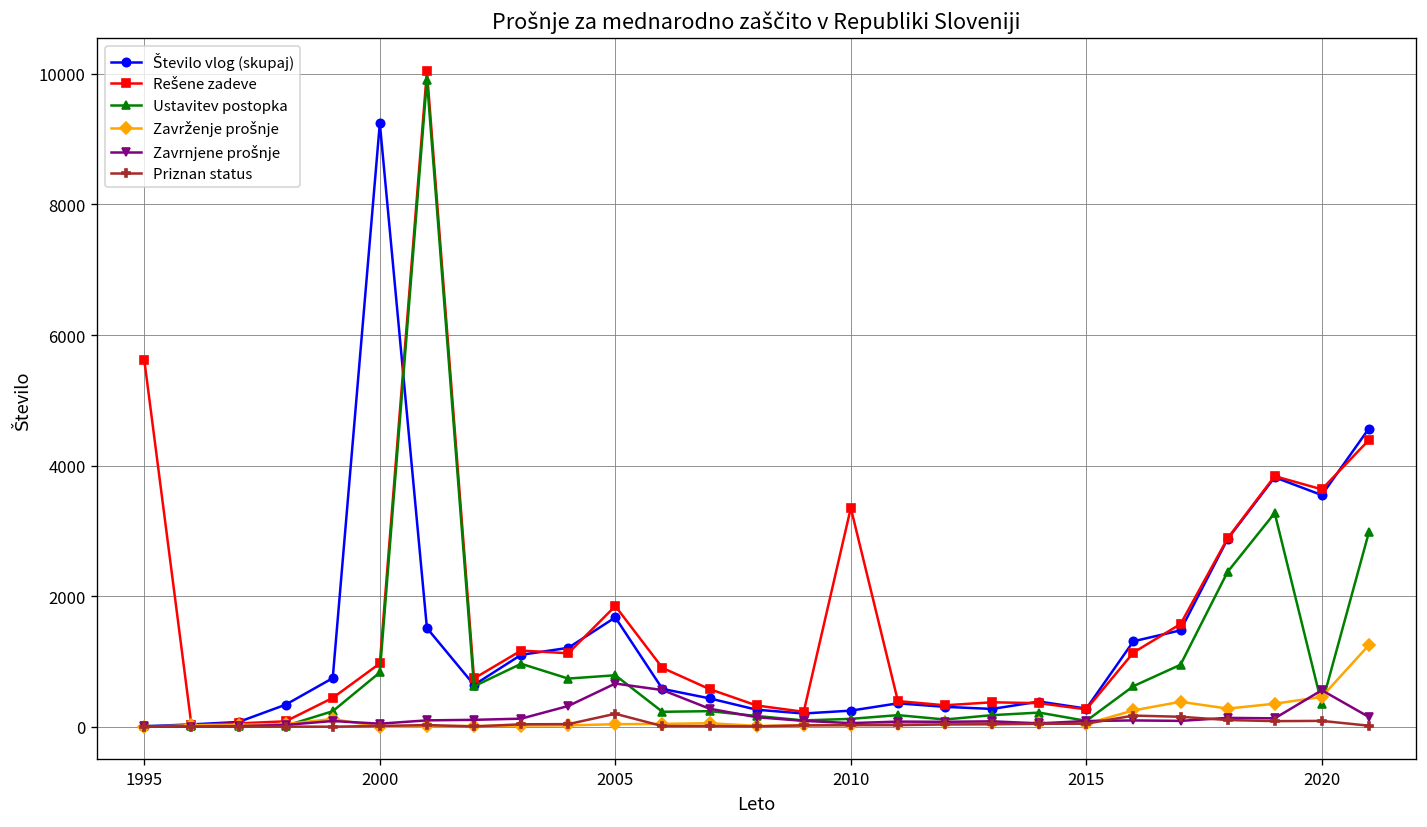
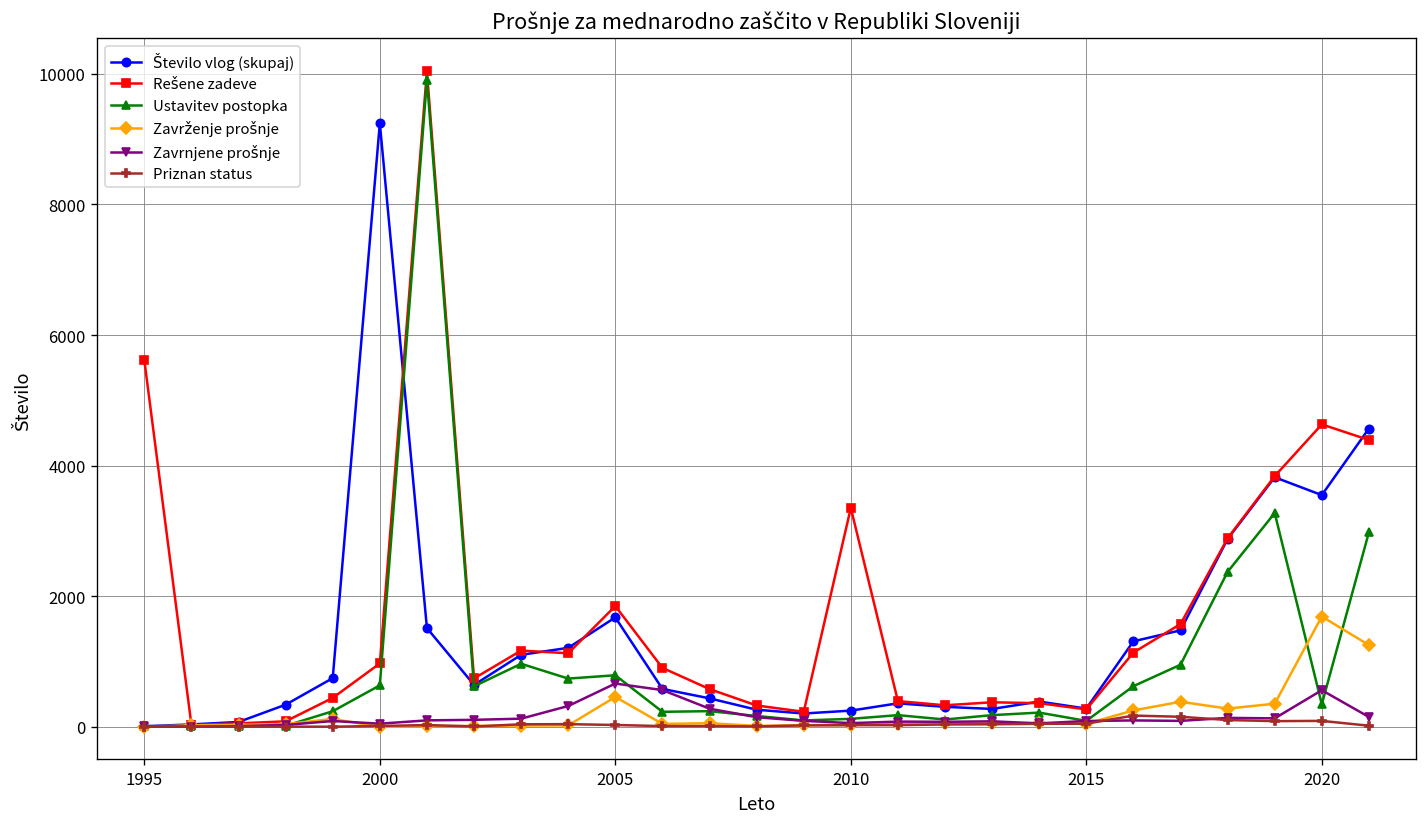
  {
    "Število vlog (skupaj)": {
      "2000": 9200,
      "2005": 1700,
      "2010": 200,
      "2020": 3500
    },
    "Rešene zadeve": {
      "1995": 5600,
      "2000": 1000,
      "2005": 1800,
      "2010": 3400,
-     "2020": 3600
+     "2020": 4600
    },
    "Ustavitev postopka": {
-     "2000": 800,
+     "2000": 600,
      "2005": 800,
      "2010": 100,
      "2020": 300
    },
    "Zavrženje prošnje": {
-     "2005": 0,
-     "2020": 500
+     "2005": 500,
+     "2020": 1700
    },
    "Zavrnjene prošnje": {
      "2005": 700,
      "2020": 600
    },
    "Priznan status": {
-     "2005": 200,
+     "2005": 0,
      "2020": 100
    }
  }
